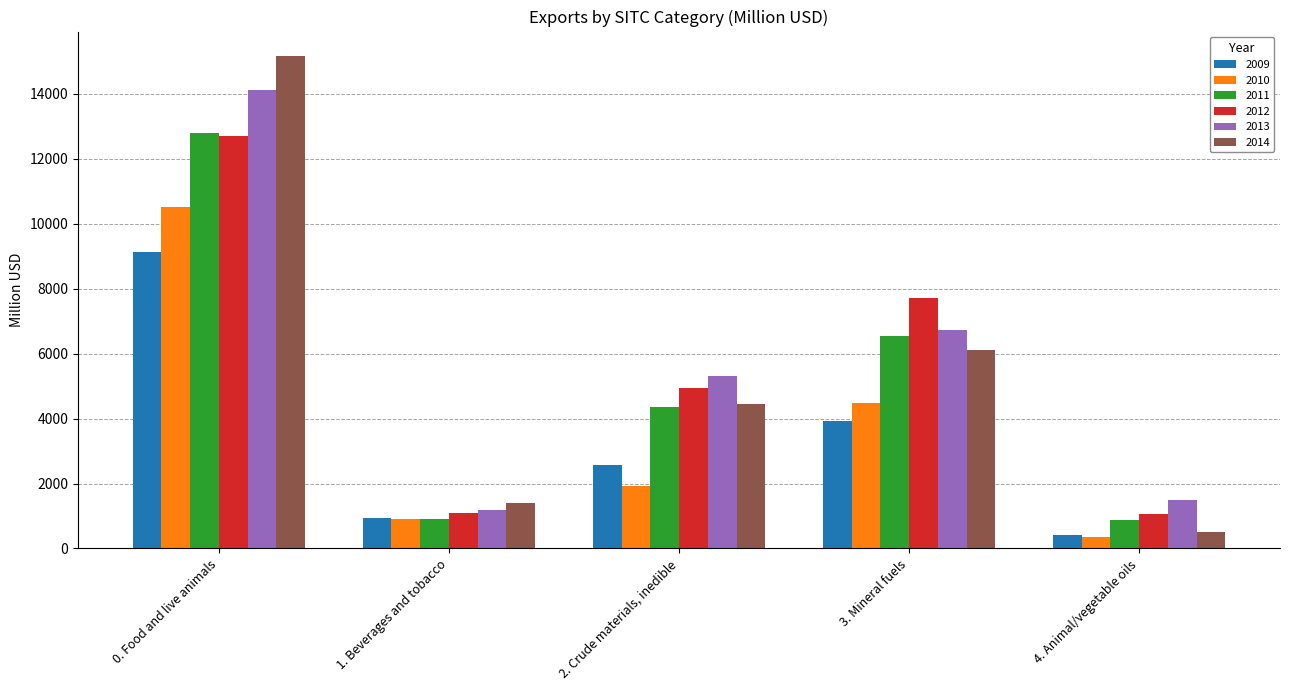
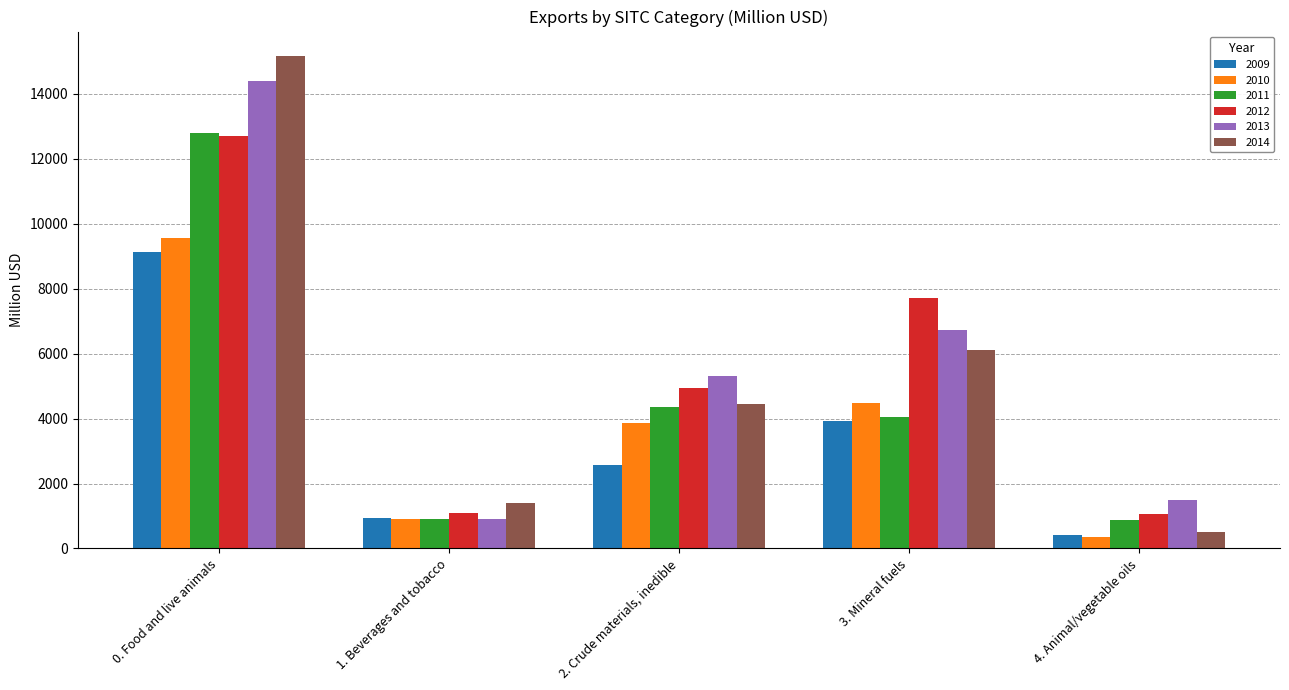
  {
    "2009": {
      "0. Food and live animals": 9100,
      "1. Beverages and tobacco": 900,
      "2. Crude materials, inedible": 2600,
      "3. Mineral fuels": 3900,
      "4. Animal/vegetable oils": 400
    },
    "2010": {
-     "0. Food and live animals": 10500,
+     "0. Food and live animals": 9600,
      "1. Beverages and tobacco": 900,
-     "2. Crude materials, inedible": 1900,
+     "2. Crude materials, inedible": 3900,
      "3. Mineral fuels": 4500,
      "4. Animal/vegetable oils": 300
    },
    "2011": {
      "0. Food and live animals": 12800,
      "1. Beverages and tobacco": 900,
      "2. Crude materials, inedible": 4400,
-     "3. Mineral fuels": 6500,
+     "3. Mineral fuels": 4100,
      "4. Animal/vegetable oils": 900
    },
    "2012": {
      "0. Food and live animals": 12700,
      "1. Beverages and tobacco": 1100,
      "2. Crude materials, inedible": 4900,
      "3. Mineral fuels": 7700,
      "4. Animal/vegetable oils": 1100
    },
    "2013": {
-     "0. Food and live animals": 14100,
-     "1. Beverages and tobacco": 1200,
+     "0. Food and live animals": 14400,
+     "1. Beverages and tobacco": 900,
      "2. Crude materials, inedible": 5300,
      "3. Mineral fuels": 6700,
      "4. Animal/vegetable oils": 1500
    },
    "2014": {
      "0. Food and live animals": 15200,
      "1. Beverages and tobacco": 1400,
      "2. Crude materials, inedible": 4400,
      "3. Mineral fuels": 6100,
      "4. Animal/vegetable oils": 500
    }
  }
